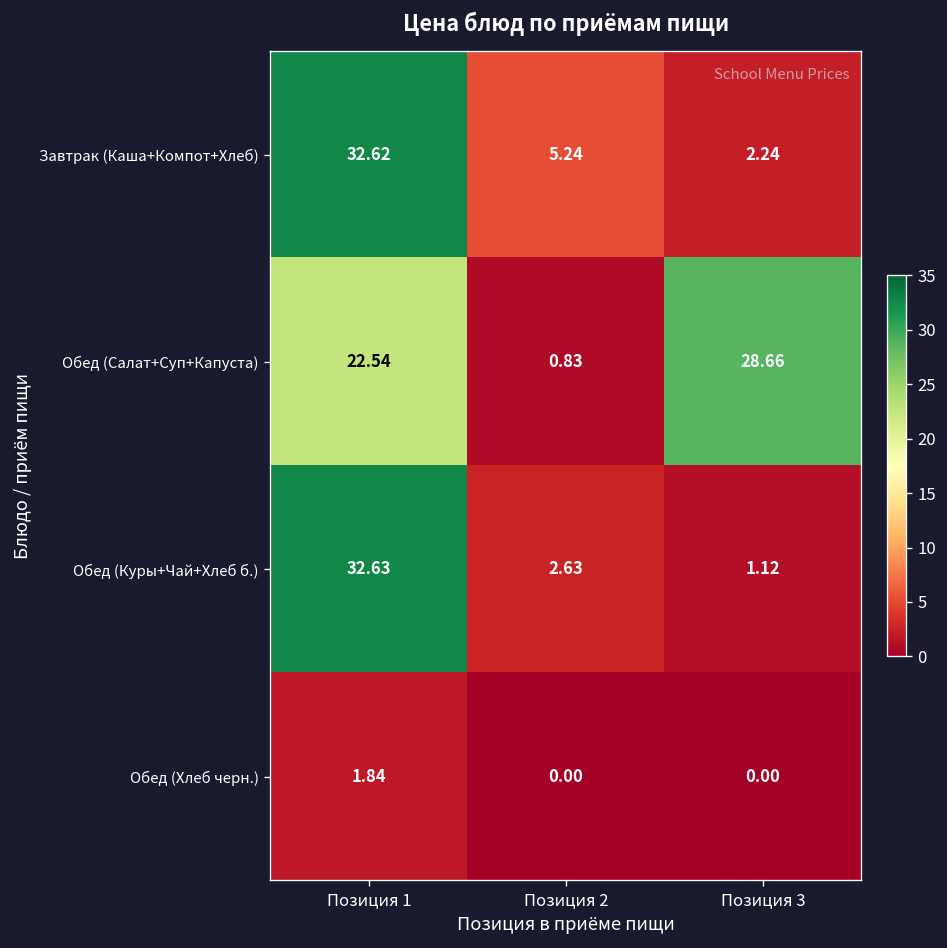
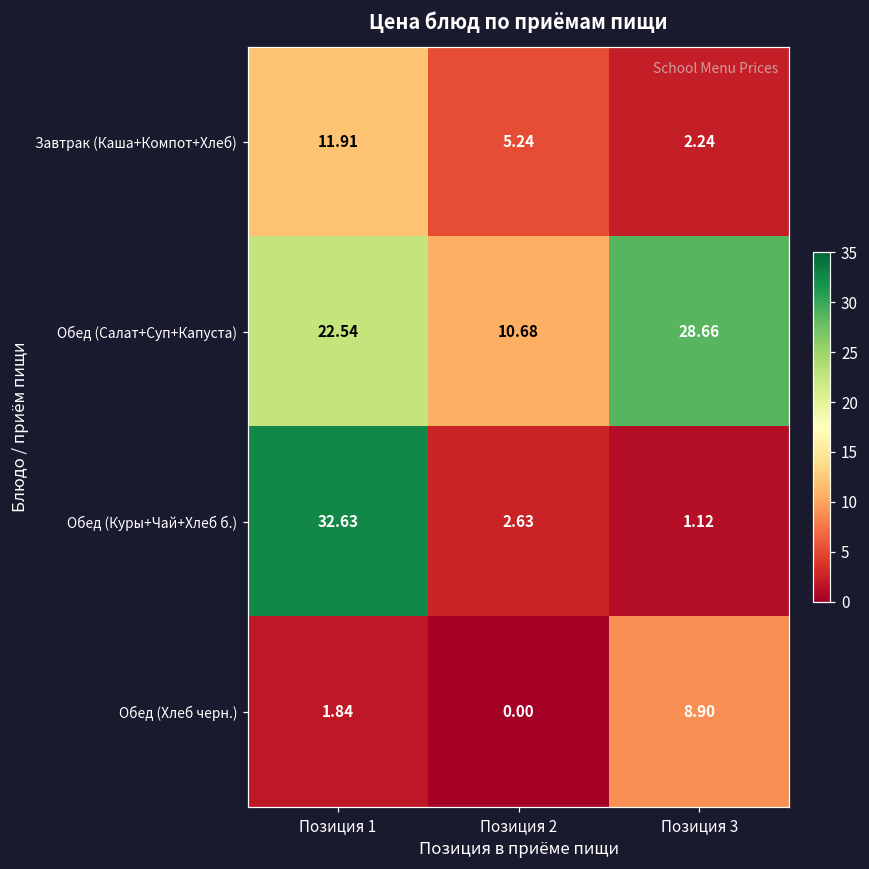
  {
    "Завтрак (Каша+Компот+Хлеб)": {
-     "Позиция 1": 32.62,
+     "Позиция 1": 11.91,
      "Позиция 2": 5.24
    },
    "Обед (Салат+Суп+Капуста)": {
      "Позиция 1": 22.54,
-     "Позиция 2": 0.83,
+     "Позиция 2": 10.68,
      "Позиция 3": 28.66
    },
    "Обед (Куры+Чай+Хлеб б.)": {
      "Позиция 1": 32.63,
      "Позиция 2": 2.63,
      "Позиция 3": 1.12
    },
    "Обед (Хлеб черн.)": {
      "Позиция 1": 1.84,
      "Позиция 2": 0.00,
-     "Позиция 3": 0.00
+     "Позиция 3": 8.90
    }
  }
